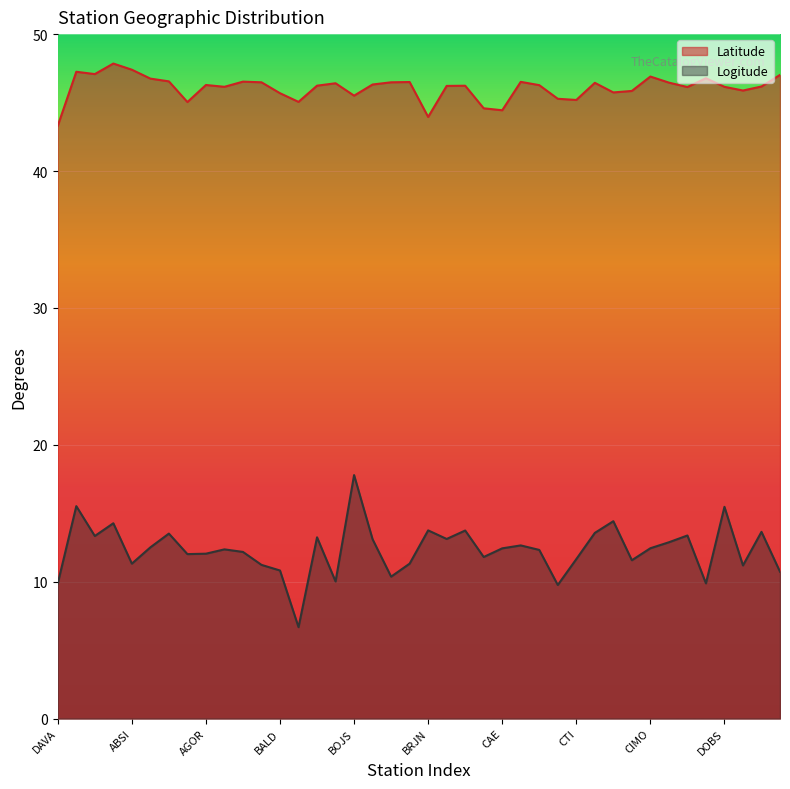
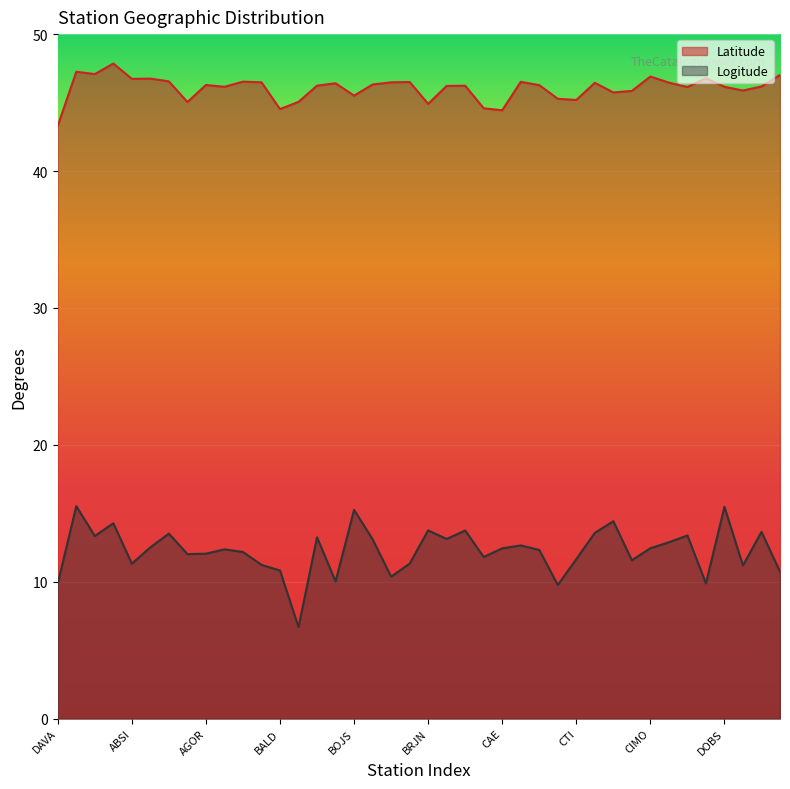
  {
    "Latitude": {
      "DAVA": 43.3,
-     "ABSI": 47.4,
+     "ABSI": 46.7,
      "AGOR": 46.3,
-     "BALD": 45.7,
+     "BALD": 44.5,
      "BOJS": 45.5,
-     "BRJN": 43.9,
+     "BRJN": 44.9,
      "CAE": 44.4,
      "CTI": 45.2,
      "CIMO": 46.9,
      "DOBS": 46.1
    },
    "Logitude": {
      "DAVA": 9.9,
      "ABSI": 11.3,
      "AGOR": 12.0,
      "BALD": 10.8,
-     "BOJS": 17.8,
+     "BOJS": 15.3,
      "BRJN": 13.8,
      "CAE": 12.4,
      "CTI": 11.7,
      "CIMO": 12.4,
      "DOBS": 15.5
    }
  }
